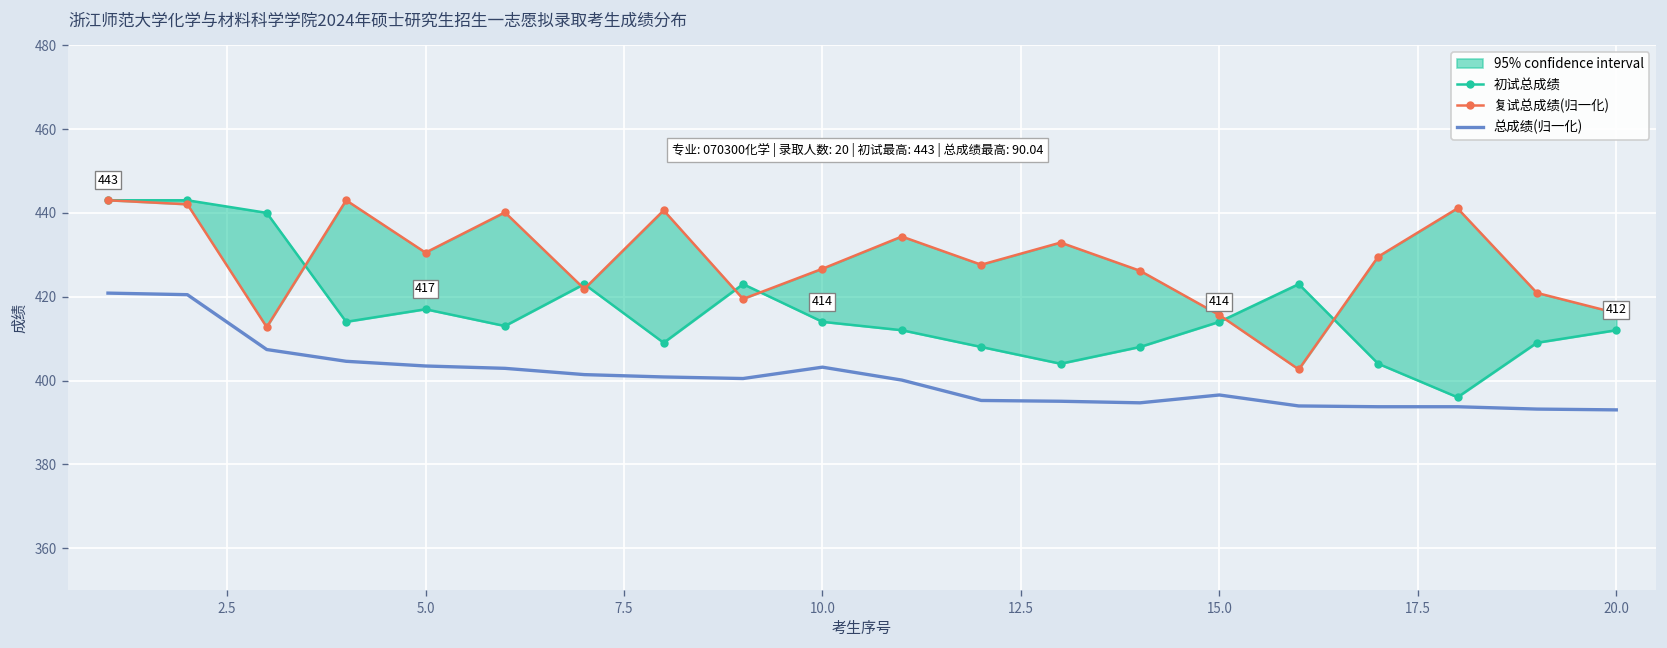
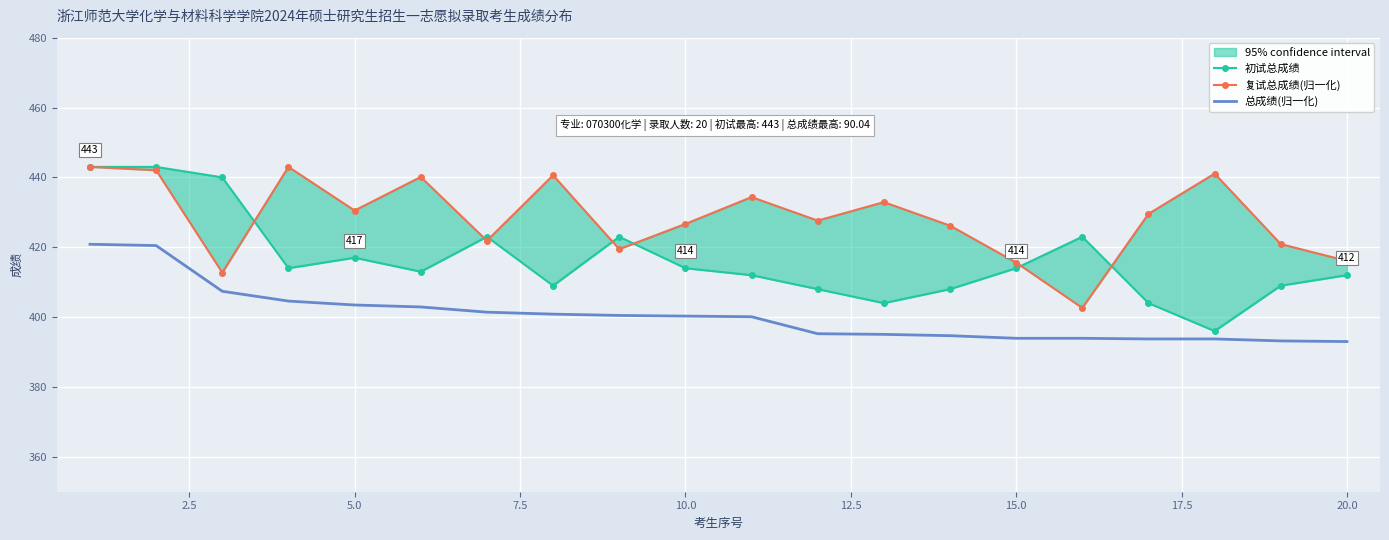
  {
    "总成绩(归一化)": {
      "5.0": 403,
-     "10.0": 403,
-     "15.0": 397,
+     "10.0": 400,
+     "15.0": 394,
      "20.0": 393
    }
  }
